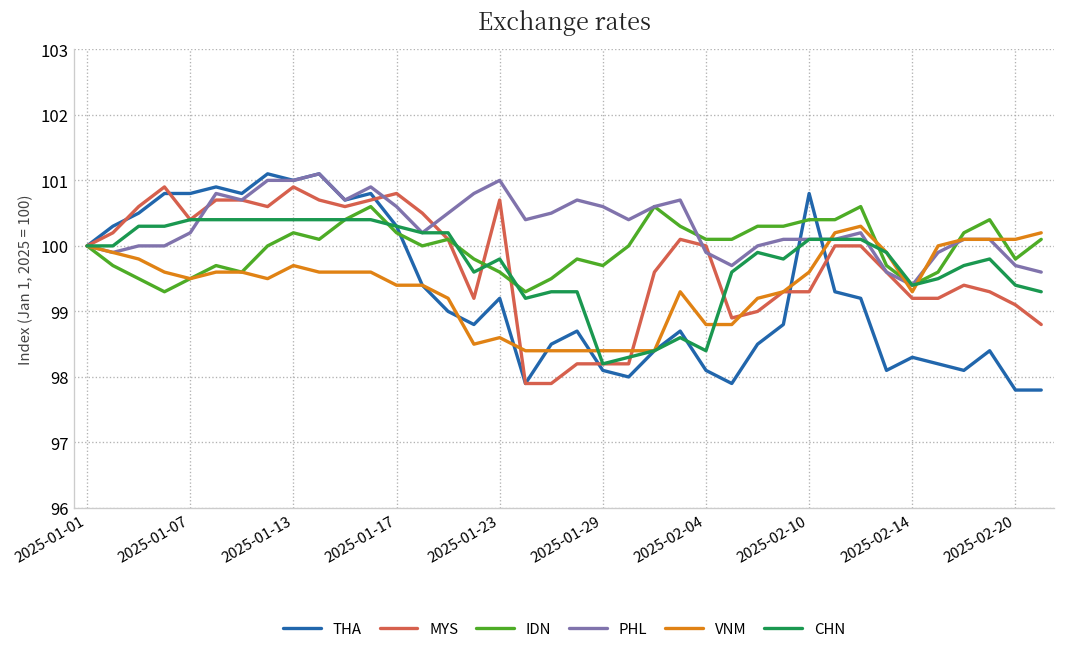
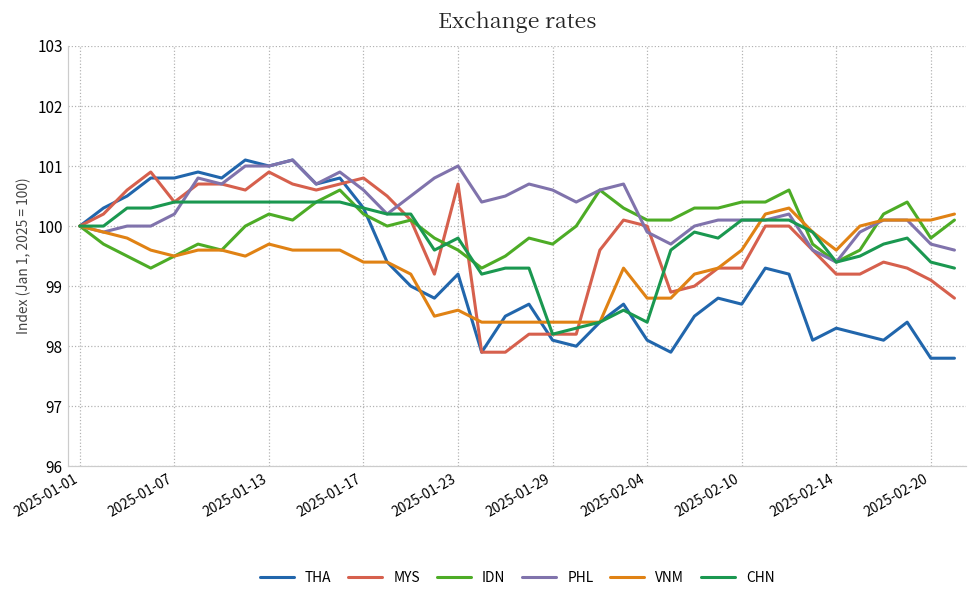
  {
    "THA": {
      "2025-01-07": 100.8,
      "2025-01-23": 99.2,
      "2025-01-29": 98.1,
      "2025-02-04": 98.1,
-     "2025-02-10": 100.8,
+     "2025-02-10": 98.7,
      "2025-02-14": 98.3,
      "2025-02-20": 97.8
    },
    "MYS": {
      "2025-01-13": 100.9,
      "2025-01-17": 100.8,
      "2025-01-23": 100.7,
      "2025-02-04": 100.0,
      "2025-02-10": 99.3,
      "2025-02-14": 99.2,
      "2025-02-20": 99.1
    },
    "IDN": {
      "2025-01-13": 100.2,
      "2025-01-17": 100.2,
      "2025-01-23": 99.6,
      "2025-01-29": 99.7,
      "2025-02-04": 100.1,
      "2025-02-10": 100.4,
      "2025-02-20": 99.8
    },
    "PHL": {
      "2025-01-07": 100.2,
      "2025-01-17": 100.6,
      "2025-01-23": 101.0,
      "2025-01-29": 100.6,
      "2025-02-04": 99.9,
      "2025-02-20": 99.7
    },
    "VNM": {
      "2025-01-13": 99.7,
      "2025-01-17": 99.4,
      "2025-01-23": 98.6,
      "2025-01-29": 98.4,
      "2025-02-04": 98.8,
      "2025-02-10": 99.6,
-     "2025-02-14": 99.3,
+     "2025-02-14": 99.6,
      "2025-02-20": 100.1
    },
    "CHN": {
      "2025-01-13": 100.4,
      "2025-01-23": 99.8,
      "2025-02-04": 98.4,
      "2025-02-20": 99.4
    }
  }
